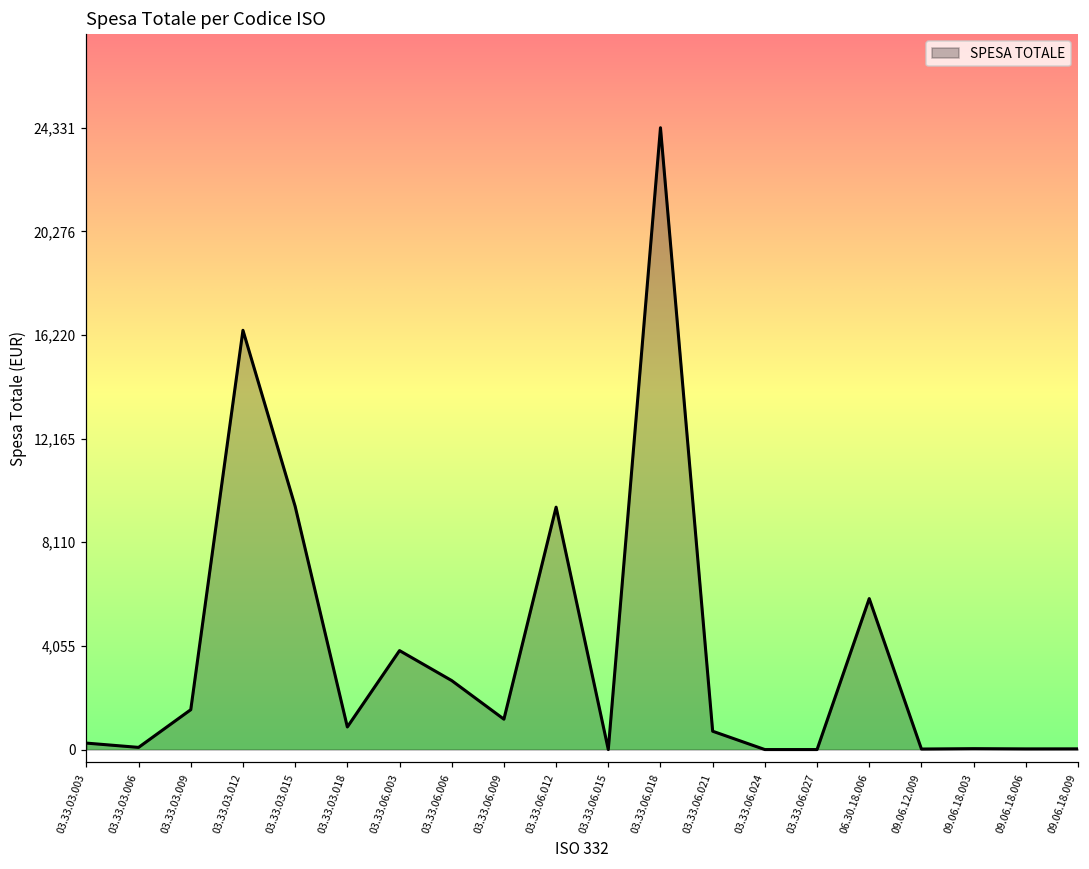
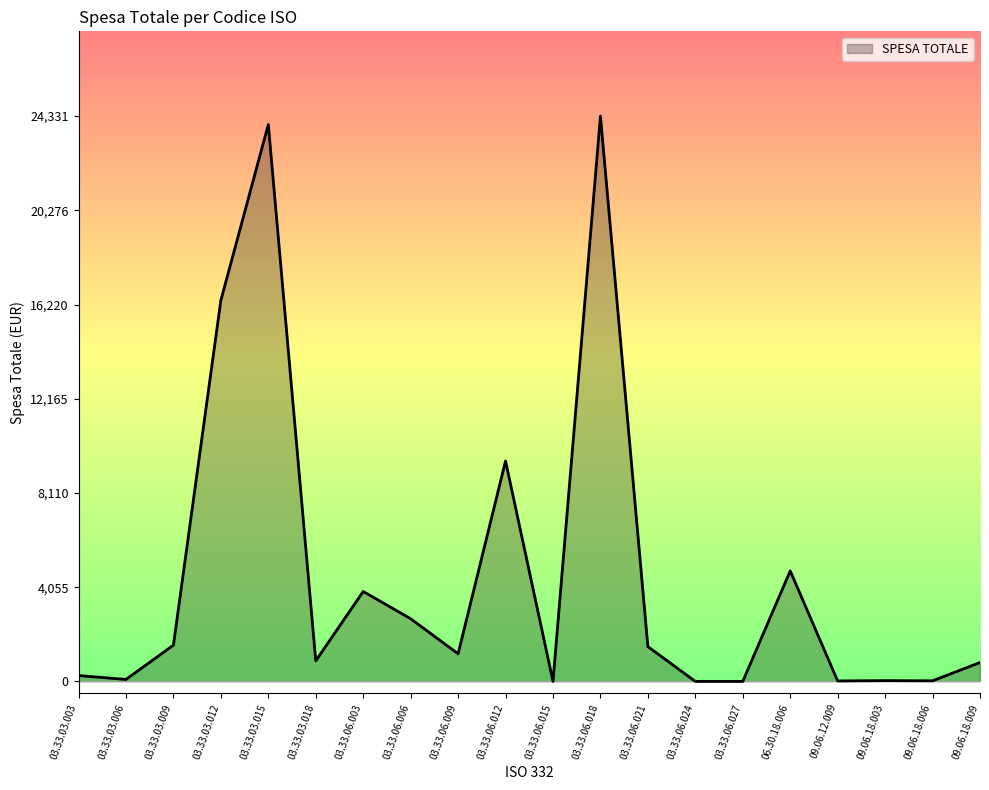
  {
    "03.33.03.003": "300",
    "03.33.03.006": "100",
    "03.33.03.009": "1,600",
    "03.33.03.012": "16,400",
-   "03.33.03.015": "9,500",
+   "03.33.03.015": "24,000",
    "03.33.03.018": "900",
    "03.33.06.003": "3,900",
    "03.33.06.006": "2,700",
    "03.33.06.009": "1,200",
    "03.33.06.012": "9,500",
    "03.33.06.015": "0",
    "03.33.06.018": "24,300",
-   "03.33.06.021": "700",
+   "03.33.06.021": "1,500",
    "03.33.06.024": "0",
    "03.33.06.027": "0",
-   "06.30.18.006": "5,900",
+   "06.30.18.006": "4,800",
    "09.06.12.009": "0",
    "09.06.18.003": "0",
    "09.06.18.006": "0",
-   "09.06.18.009": "0"
+   "09.06.18.009": "800"
  }
